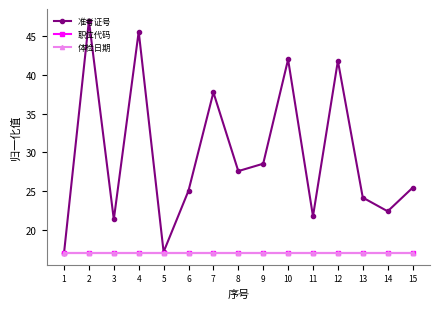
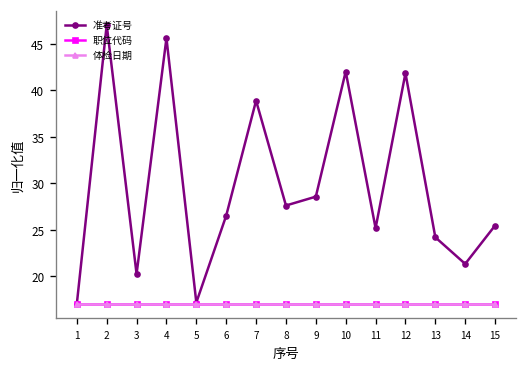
  {
    "准考证号": {
      "2": 47,
-     "3": 21,
+     "3": 20,
      "4": 46,
-     "6": 25,
-     "7": 38,
+     "6": 26,
+     "7": 39,
      "8": 28,
      "9": 29,
      "10": 42,
-     "11": 22,
+     "11": 25,
      "12": 42,
      "13": 24,
-     "14": 22,
+     "14": 21,
      "15": 25
    },
    "体检日期": {
      "2": 17,
      "3": 17,
      "4": 17,
      "6": 17,
      "7": 17,
      "8": 17,
      "9": 17,
      "10": 17,
      "11": 17,
      "12": 17,
      "13": 17,
      "14": 17,
      "15": 17
    }
  }
